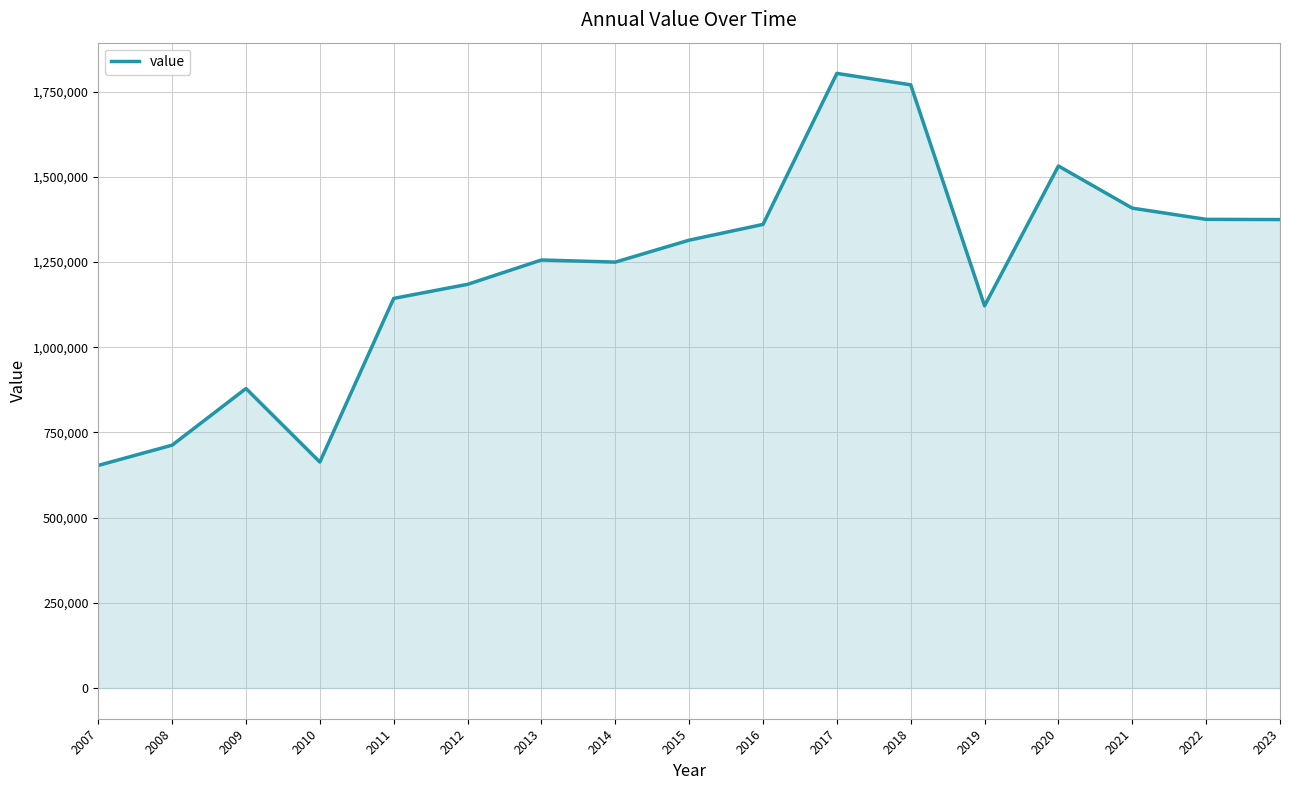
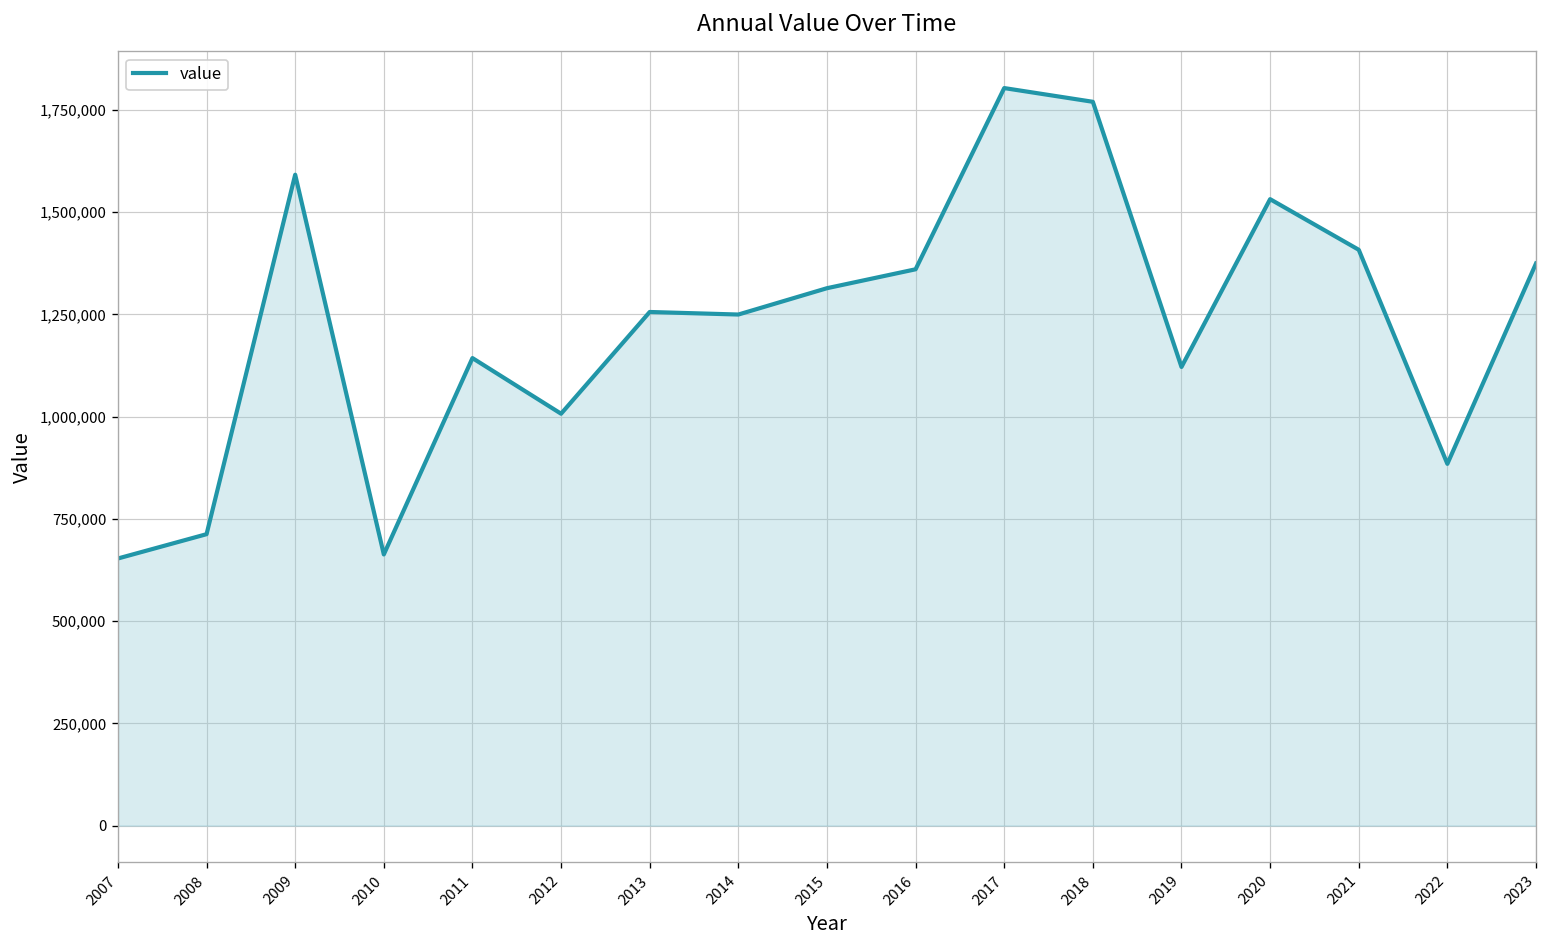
  {
    "2007": "650,000",
    "2008": "710,000",
-   "2009": "880,000",
+   "2009": "1,590,000",
    "2010": "660,000",
    "2011": "1,140,000",
-   "2012": "1,180,000",
+   "2012": "1,010,000",
    "2013": "1,260,000",
    "2014": "1,250,000",
    "2015": "1,310,000",
    "2016": "1,360,000",
    "2017": "1,800,000",
    "2018": "1,770,000",
    "2019": "1,120,000",
    "2020": "1,530,000",
    "2021": "1,410,000",
-   "2022": "1,380,000",
+   "2022": "880,000",
    "2023": "1,370,000"
  }
